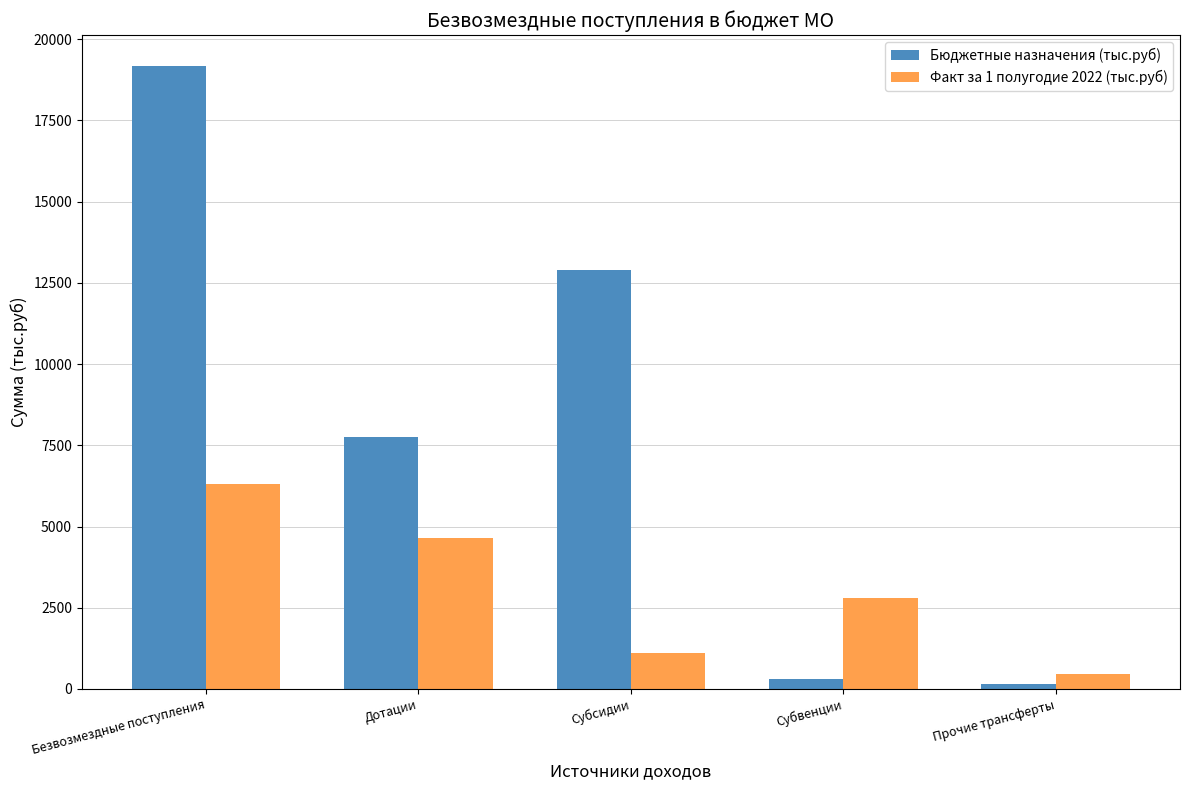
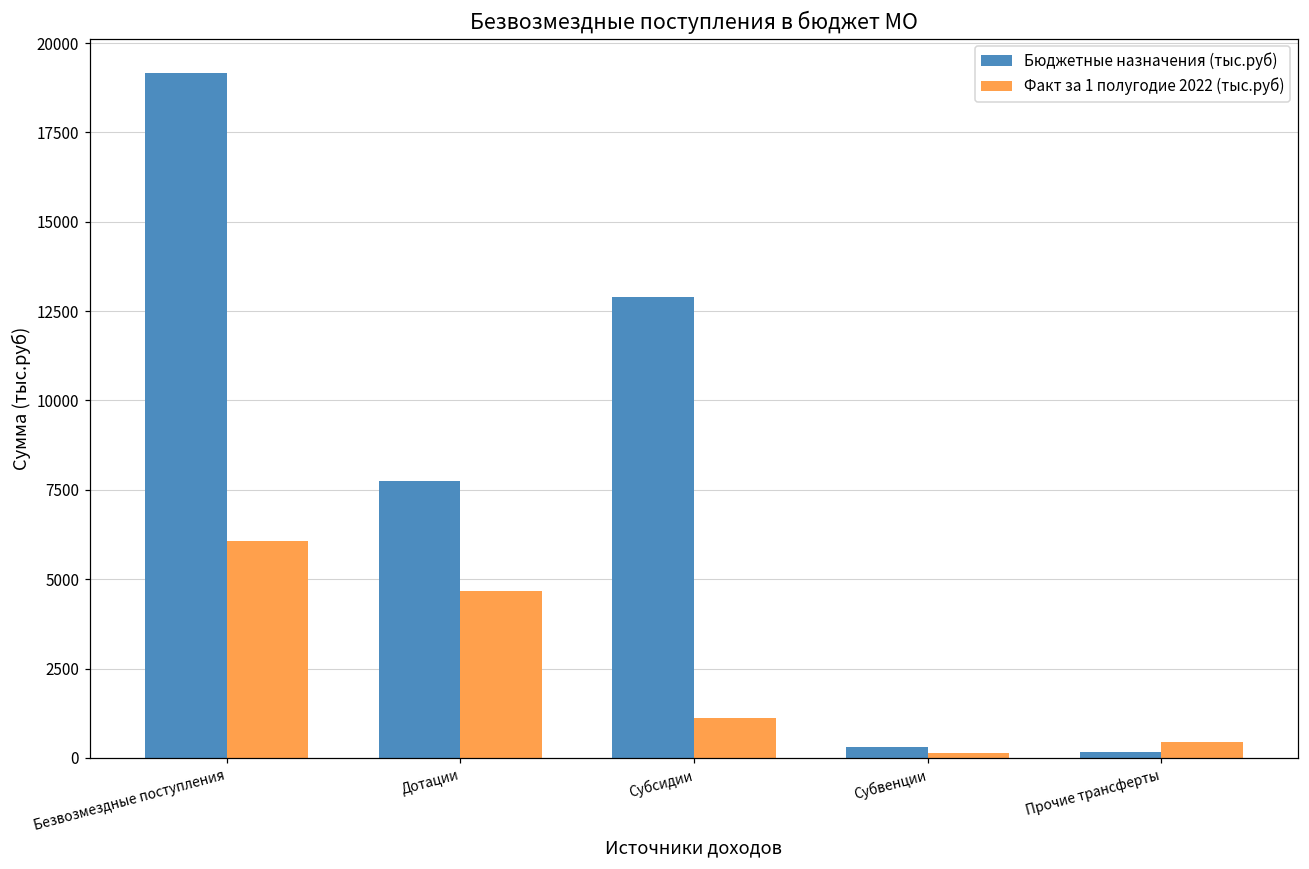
  {
    "Бюджетные назначения (тыс.руб)": {
      "Безвозмездные поступления": 19200,
      "Дотации": 7800,
      "Субсидии": 12900,
      "Субвенции": 300,
      "Прочие трансферты": 200
    },
    "Факт за 1 полугодие 2022 (тыс.руб)": {
-     "Безвозмездные поступления": 6300,
+     "Безвозмездные поступления": 6100,
      "Дотации": 4700,
      "Субсидии": 1100,
-     "Субвенции": 2800,
+     "Субвенции": 100,
      "Прочие трансферты": 500
    }
  }
